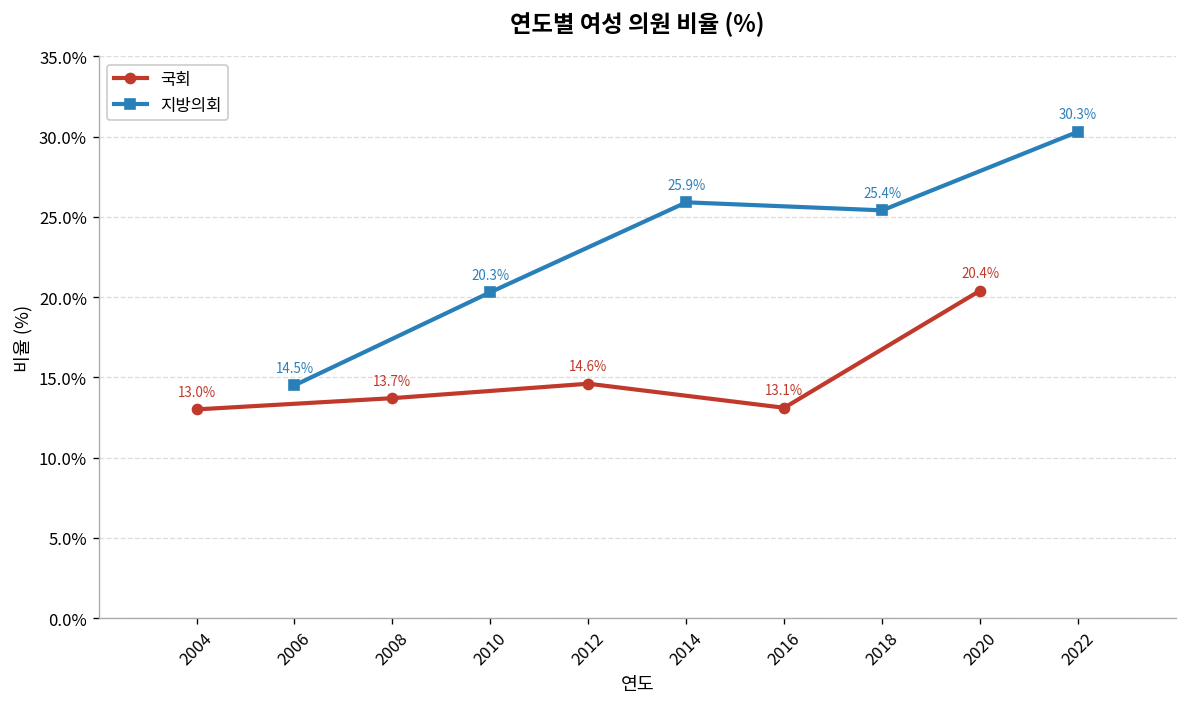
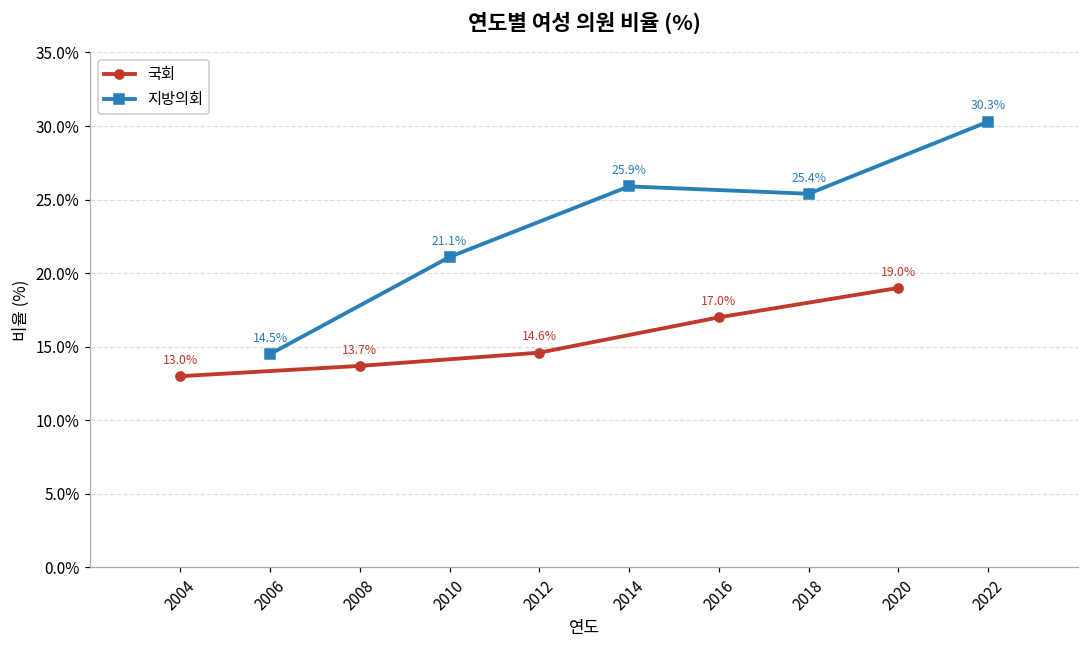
  {
    "국회": {
      "2004": "13.0%",
      "2008": "13.7%",
      "2012": "14.6%",
-     "2016": "13.1%",
-     "2020": "20.4%"
+     "2016": "17.0%",
+     "2020": "19.0%"
    },
    "지방의회": {
      "2006": "14.5%",
-     "2010": "20.3%",
+     "2010": "21.1%",
      "2014": "25.9%",
      "2018": "25.4%",
      "2022": "30.3%"
    }
  }
